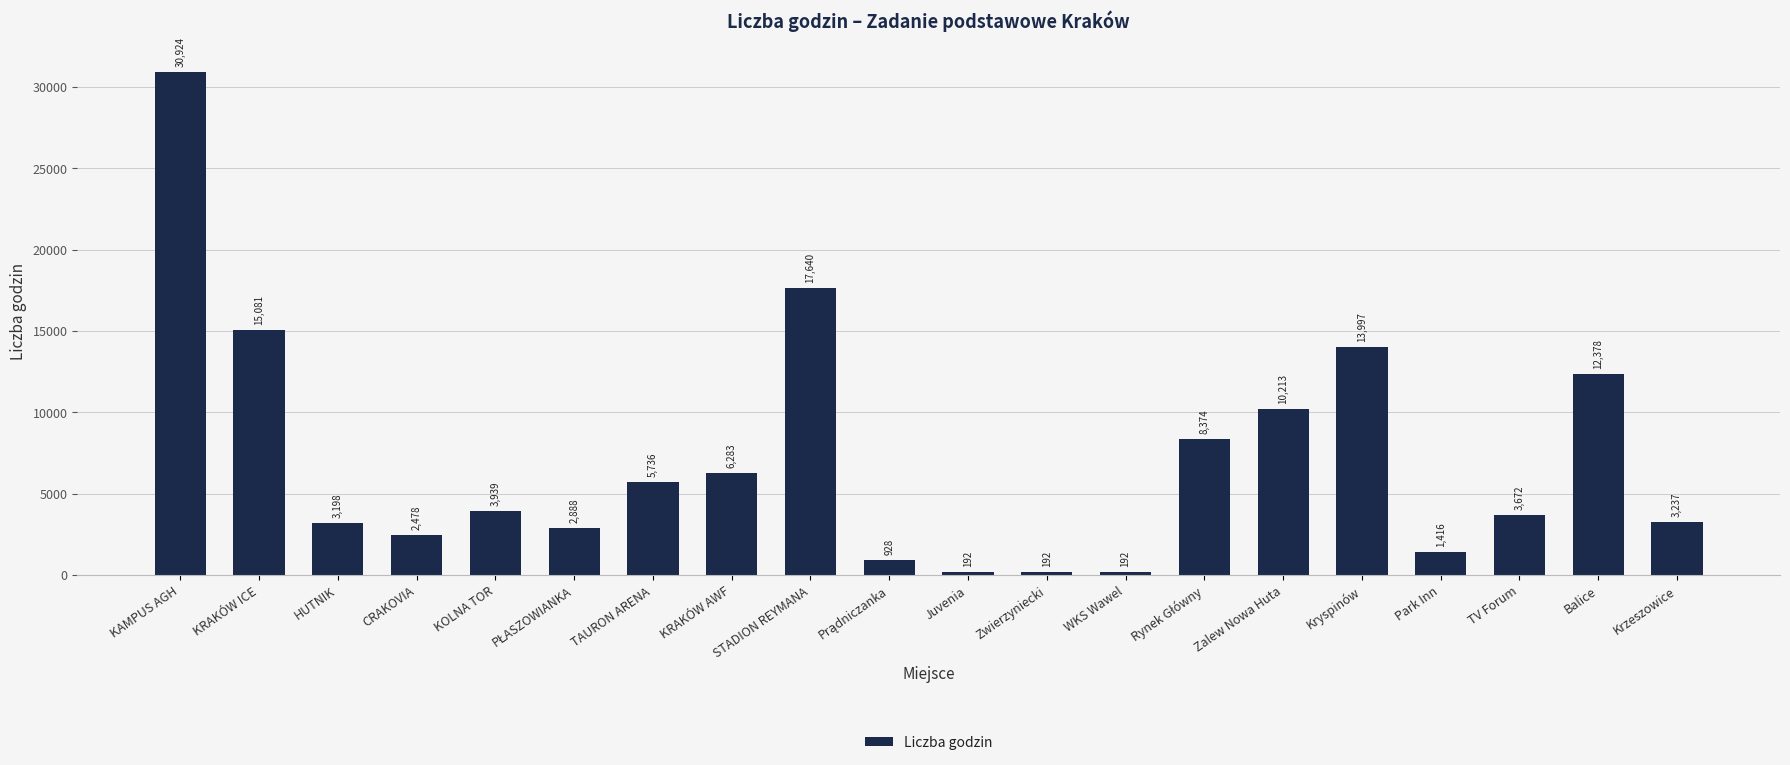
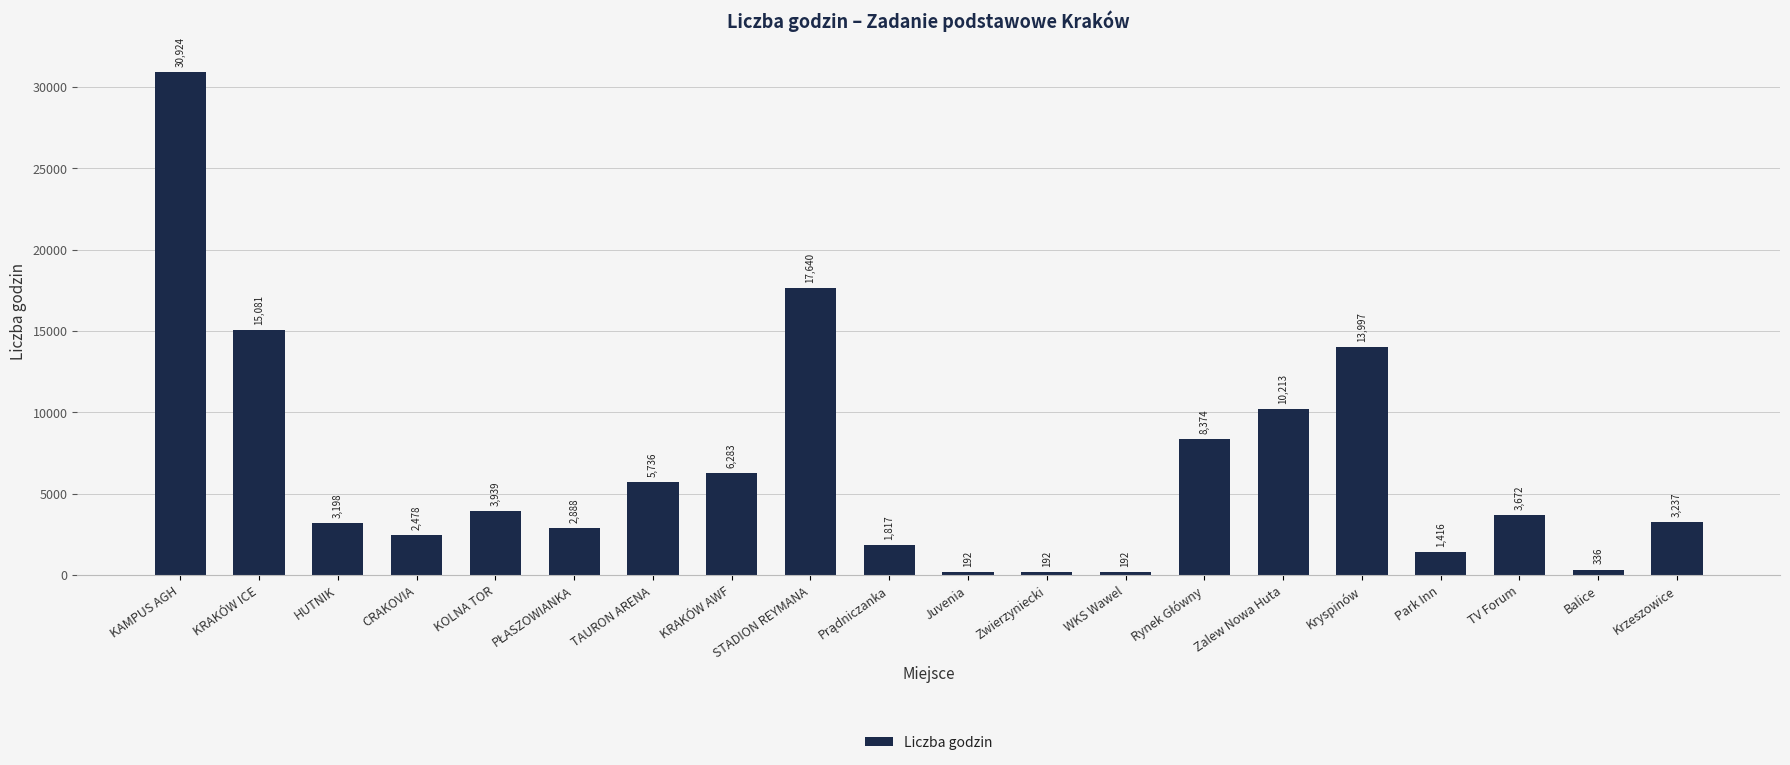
  {
    "KAMPUS AGH": "30,924",
    "KRAKÓW ICE": "15,081",
    "HUTNIK": "3,198",
    "CRAKOVIA": "2,478",
    "KOLNA TOR": "3,939",
    "PŁASZOWIANKA": "2,888",
    "TAURON ARENA": "5,736",
    "KRAKÓW AWF": "6,283",
    "STADION REYMANA": "17,640",
-   "Prądniczanka": "928",
+   "Prądniczanka": "1,817",
    "Juvenia": "192",
    "Zwierzyniecki": "192",
    "WKS Wawel": "192",
    "Rynek Główny": "8,374",
    "Zalew Nowa Huta": "10,213",
    "Kryspinów": "13,997",
    "Park Inn": "1,416",
    "TV Forum": "3,672",
-   "Balice": "12,378",
+   "Balice": "336",
    "Krzeszowice": "3,237"
  }
